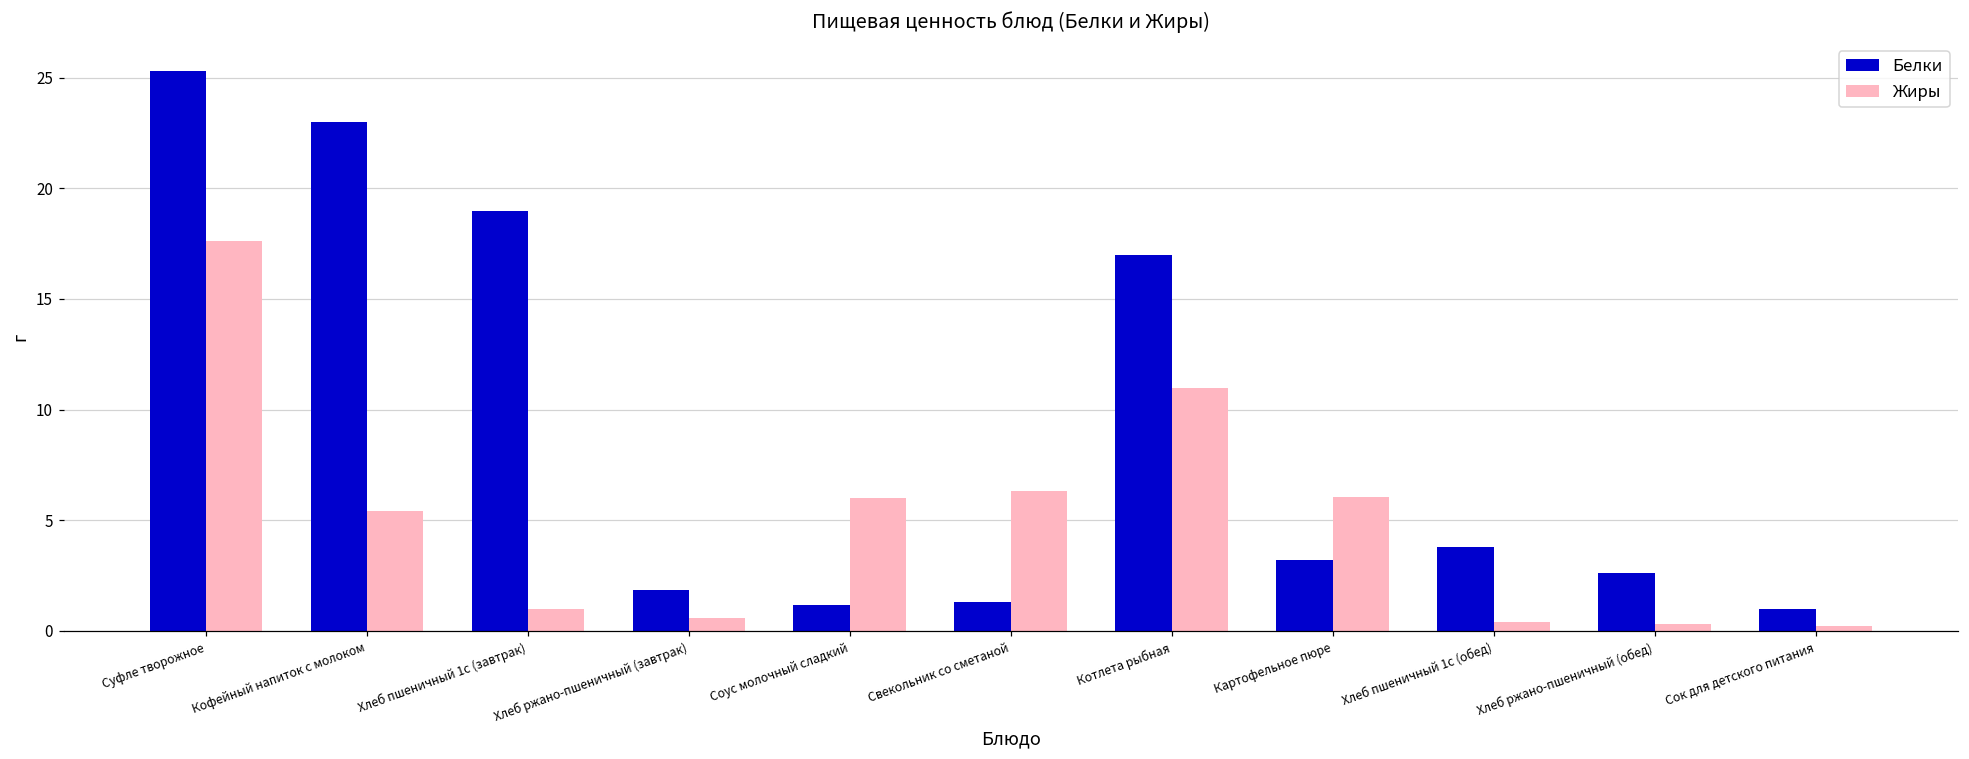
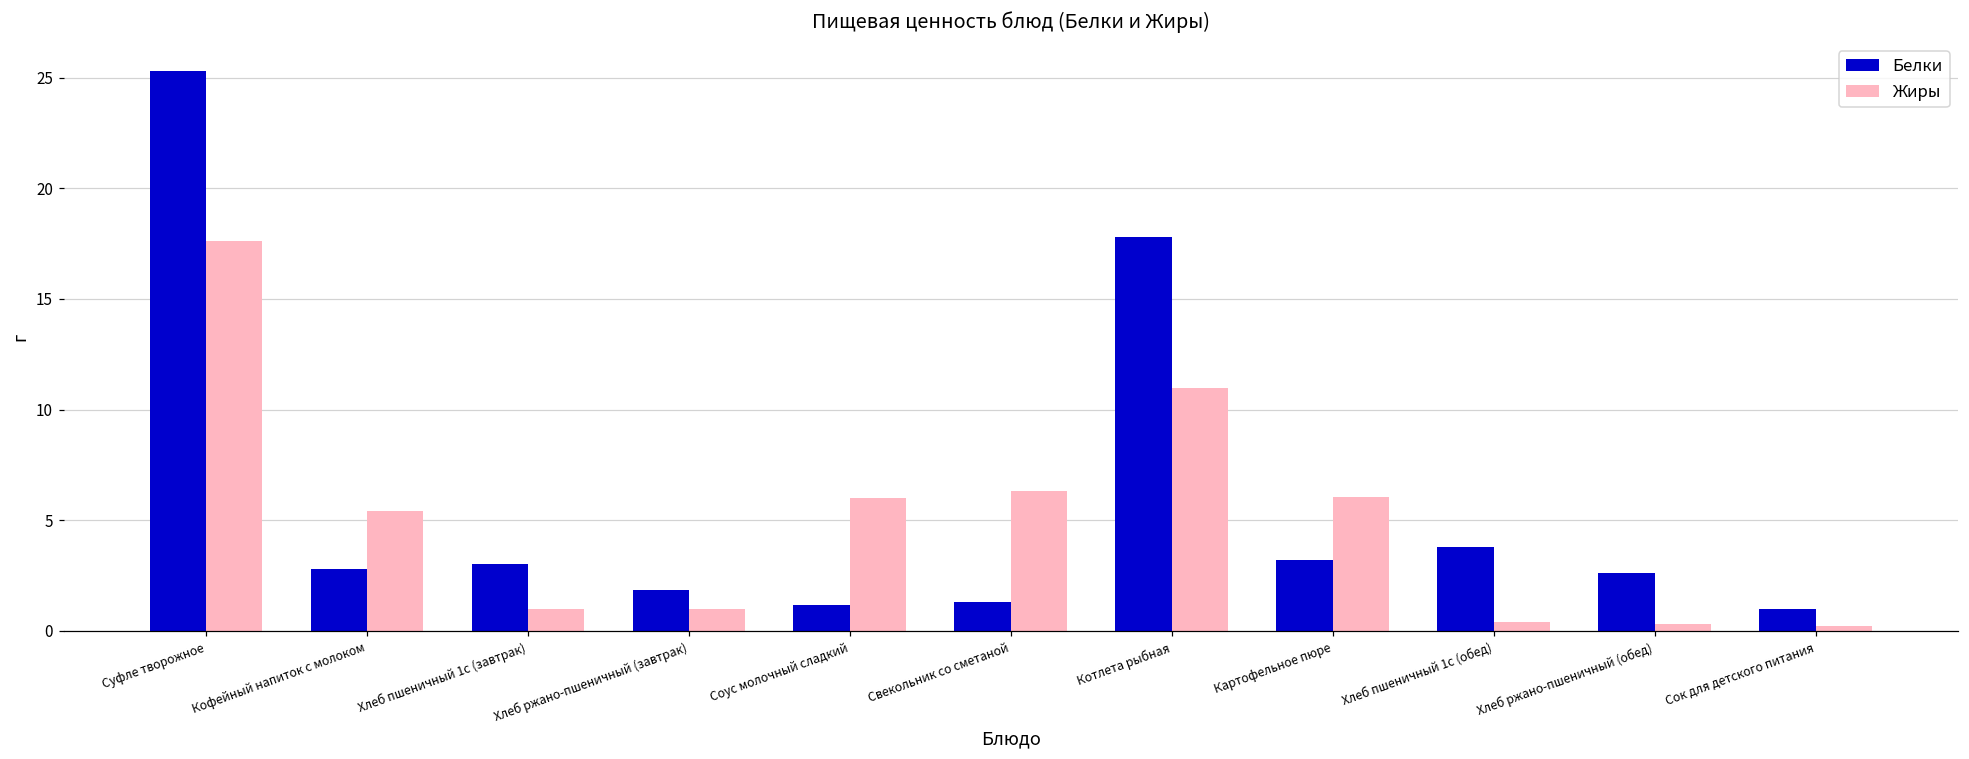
  {
    "Белки": {
      "Суфле творожное": 25.3,
-     "Кофейный напиток с молоком": 23.0,
-     "Хлеб пшеничный 1с (завтрак)": 19.0,
+     "Кофейный напиток с молоком": 2.8,
+     "Хлеб пшеничный 1с (завтрак)": 3.0,
      "Хлеб ржано-пшеничный (завтрак)": 1.9,
      "Соус молочный сладкий": 1.2,
      "Свекольник со сметаной": 1.3,
-     "Котлета рыбная": 17.0,
+     "Котлета рыбная": 17.8,
      "Картофельное пюре": 3.2,
      "Хлеб пшеничный 1с (обед)": 3.8,
      "Хлеб ржано-пшеничный (обед)": 2.6,
      "Сок для детского питания": 1.0
    },
    "Жиры": {
      "Суфле творожное": 17.6,
      "Кофейный напиток с молоком": 5.4,
      "Хлеб пшеничный 1с (завтрак)": 1.0,
-     "Хлеб ржано-пшеничный (завтрак)": 0.6,
+     "Хлеб ржано-пшеничный (завтрак)": 1.0,
      "Соус молочный сладкий": 6.0,
      "Свекольник со сметаной": 6.3,
      "Котлета рыбная": 11.0,
      "Картофельное пюре": 6.1,
      "Хлеб пшеничный 1с (обед)": 0.4,
      "Хлеб ржано-пшеничный (обед)": 0.3,
      "Сок для детского питания": 0.2
    }
  }
